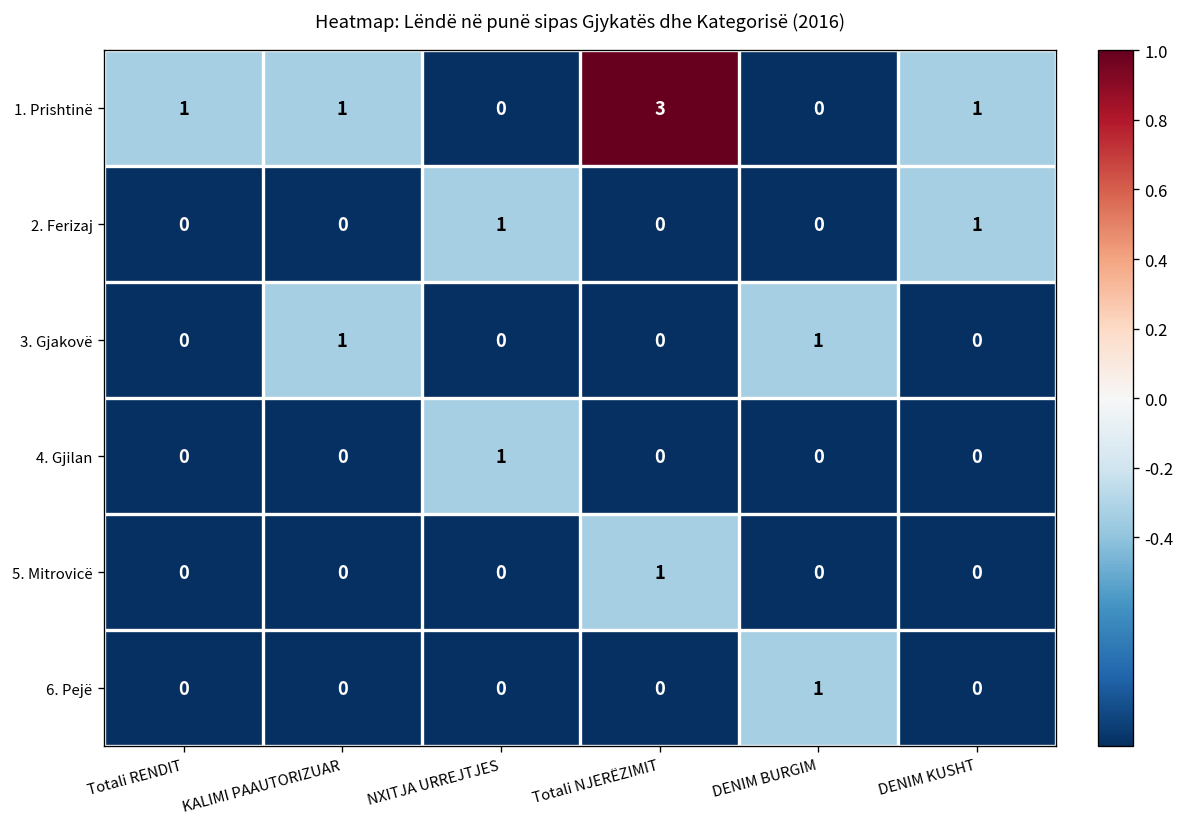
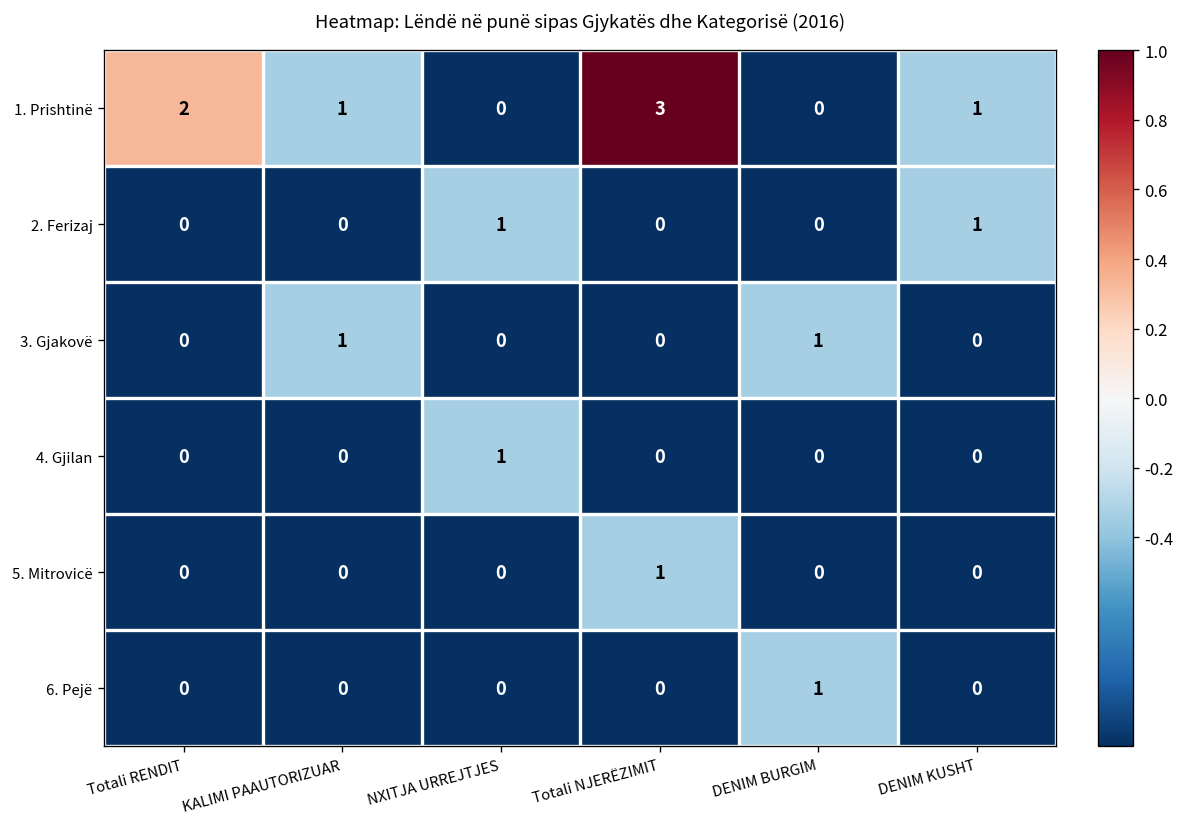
  {
    "1. Prishtinë": {
-     "Totali RENDIT": 1,
+     "Totali RENDIT": 2,
      "KALIMI PAAUTORIZUAR": 1,
      "NXITJA URREJTJES": 0,
      "Totali NJERËZIMIT": 3,
      "DENIM BURGIM": 0,
      "DENIM KUSHT": 1
    },
    "2. Ferizaj": {
      "Totali RENDIT": 0,
      "KALIMI PAAUTORIZUAR": 0,
      "NXITJA URREJTJES": 1,
      "Totali NJERËZIMIT": 0,
      "DENIM BURGIM": 0,
      "DENIM KUSHT": 1
    },
    "3. Gjakovë": {
      "Totali RENDIT": 0,
      "KALIMI PAAUTORIZUAR": 1,
      "NXITJA URREJTJES": 0,
      "Totali NJERËZIMIT": 0,
      "DENIM BURGIM": 1,
      "DENIM KUSHT": 0
    },
    "4. Gjilan": {
      "Totali RENDIT": 0,
      "KALIMI PAAUTORIZUAR": 0,
      "NXITJA URREJTJES": 1,
      "Totali NJERËZIMIT": 0,
      "DENIM BURGIM": 0,
      "DENIM KUSHT": 0
    },
    "5. Mitrovicë": {
      "Totali RENDIT": 0,
      "KALIMI PAAUTORIZUAR": 0,
      "NXITJA URREJTJES": 0,
      "Totali NJERËZIMIT": 1,
      "DENIM BURGIM": 0,
      "DENIM KUSHT": 0
    },
    "6. Pejë": {
      "Totali RENDIT": 0,
      "KALIMI PAAUTORIZUAR": 0,
      "NXITJA URREJTJES": 0,
      "Totali NJERËZIMIT": 0,
      "DENIM BURGIM": 1,
      "DENIM KUSHT": 0
    }
  }
